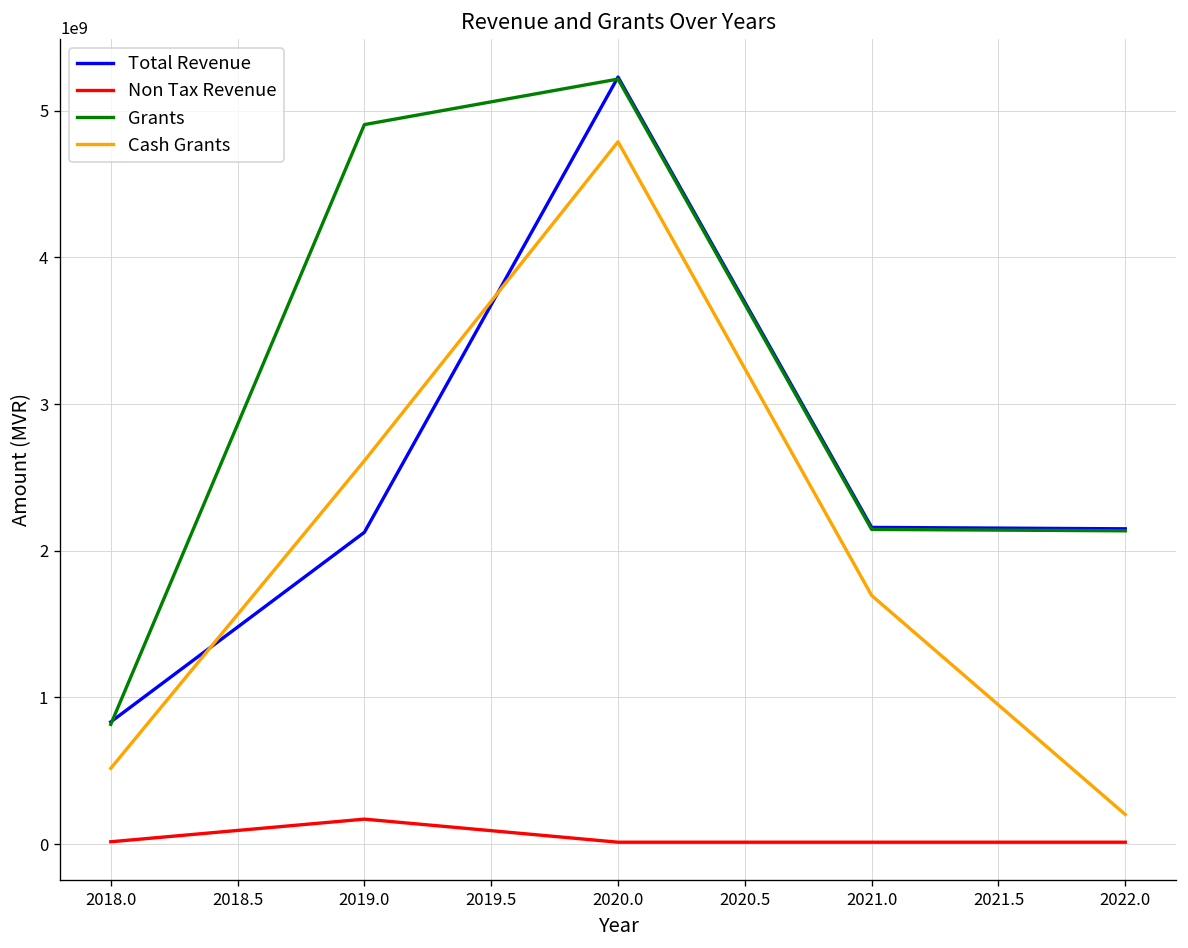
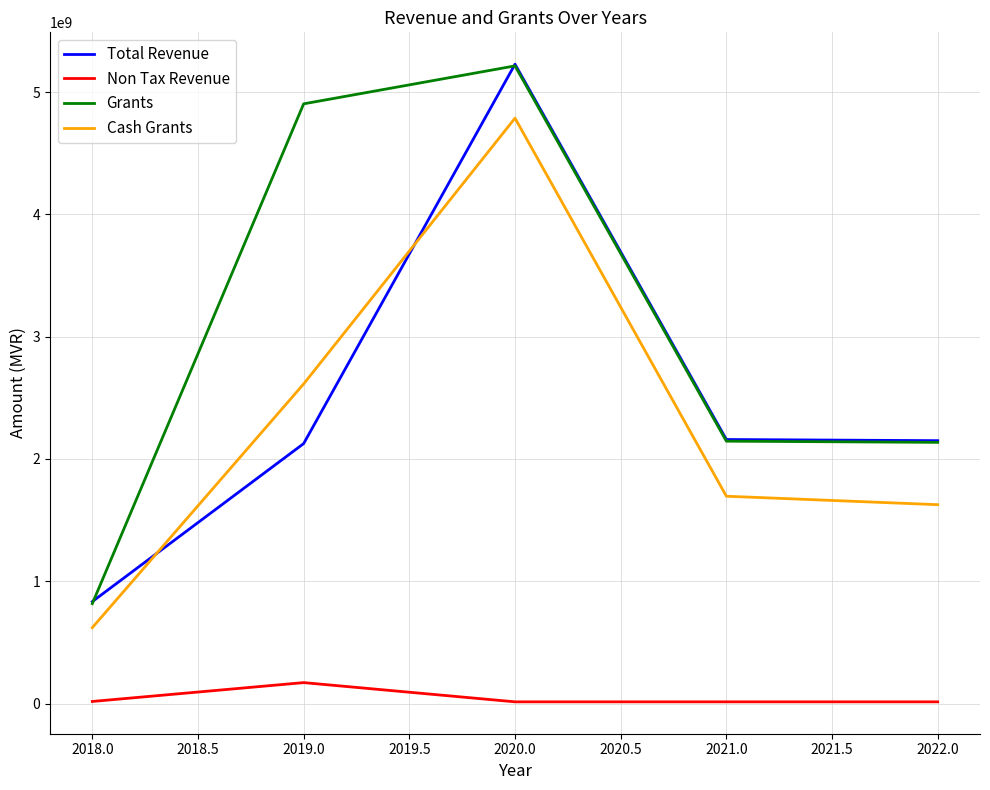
  {
    "Total Revenue": {
      "2019.0": 2130000000
    },
    "Non Tax Revenue": {
      "2018.0": 20000000,
      "2019.0": 170000000,
      "2020.0": 10000000,
      "2021.0": 10000000,
      "2022.0": 10000000
    },
    "Grants": {
      "2019.0": 4900000000
    },
    "Cash Grants": {
-     "2018.0": 520000000,
+     "2018.0": 620000000,
      "2019.0": 2610000000,
      "2020.0": 4790000000,
      "2021.0": 1700000000,
-     "2022.0": 200000000
+     "2022.0": 1630000000
    }
  }
